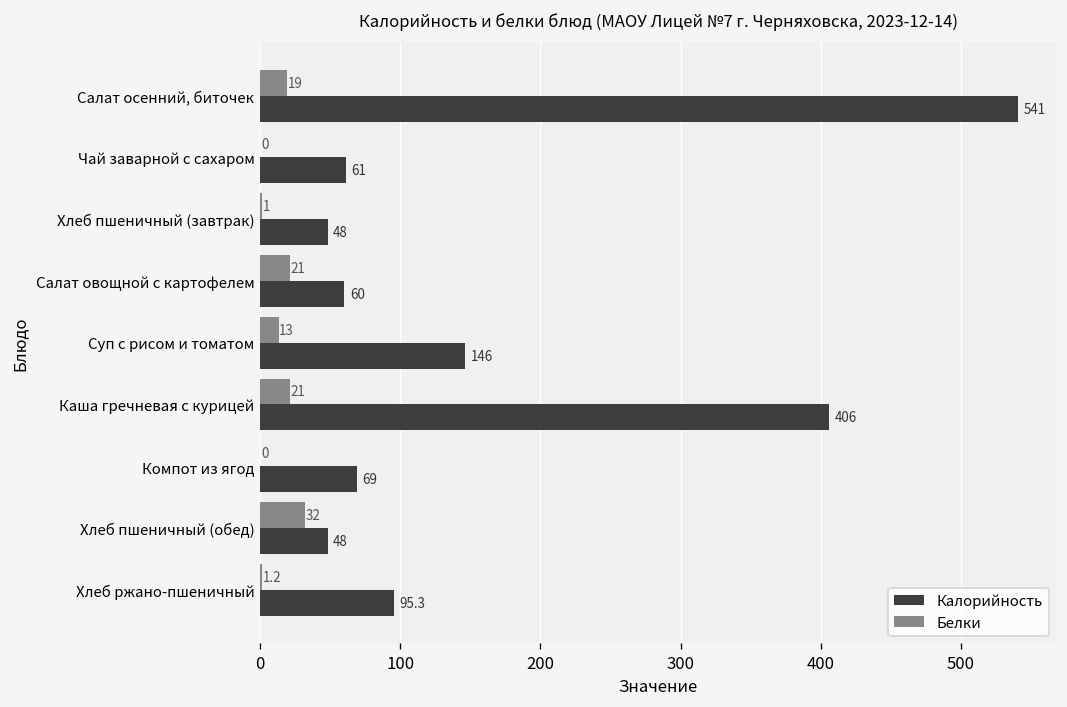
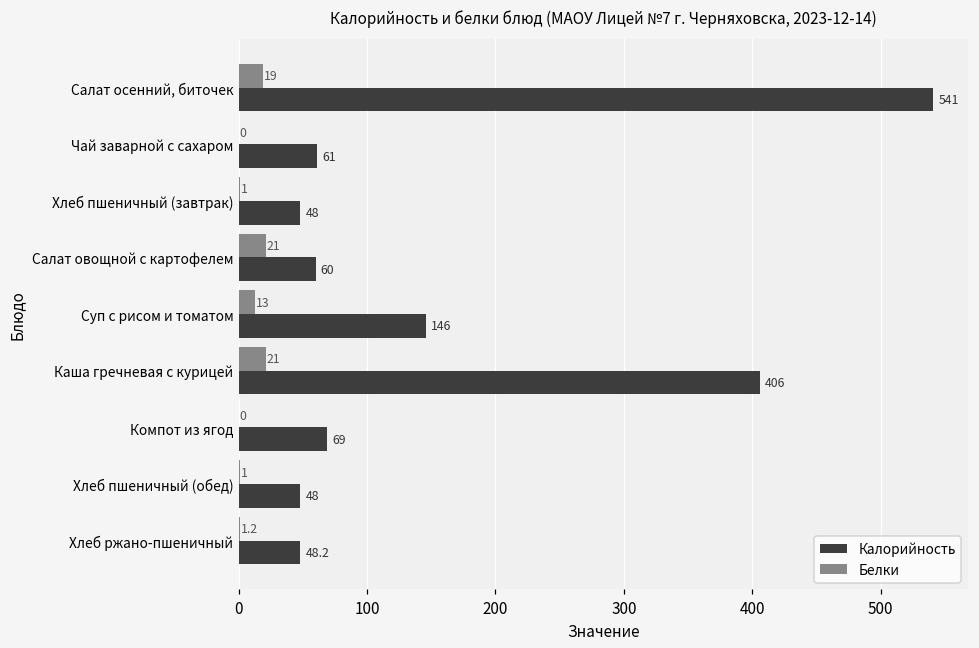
  {
    "Калорийность": {
      "Салат осенний, биточек": 541,
      "Чай заварной с сахаром": 61,
      "Хлеб пшеничный (завтрак)": 48,
      "Салат овощной с картофелем": 60,
      "Суп с рисом и томатом": 146,
      "Каша гречневая с курицей": 406,
      "Компот из ягод": 69,
      "Хлеб пшеничный (обед)": 48,
-     "Хлеб ржано-пшеничный": 95.3
+     "Хлеб ржано-пшеничный": 48.2
    },
    "Белки": {
      "Салат осенний, биточек": 19,
      "Чай заварной с сахаром": 0,
      "Хлеб пшеничный (завтрак)": 1,
      "Салат овощной с картофелем": 21,
      "Суп с рисом и томатом": 13,
      "Каша гречневая с курицей": 21,
      "Компот из ягод": 0,
-     "Хлеб пшеничный (обед)": 32,
+     "Хлеб пшеничный (обед)": 1,
      "Хлеб ржано-пшеничный": 1.2
    }
  }
